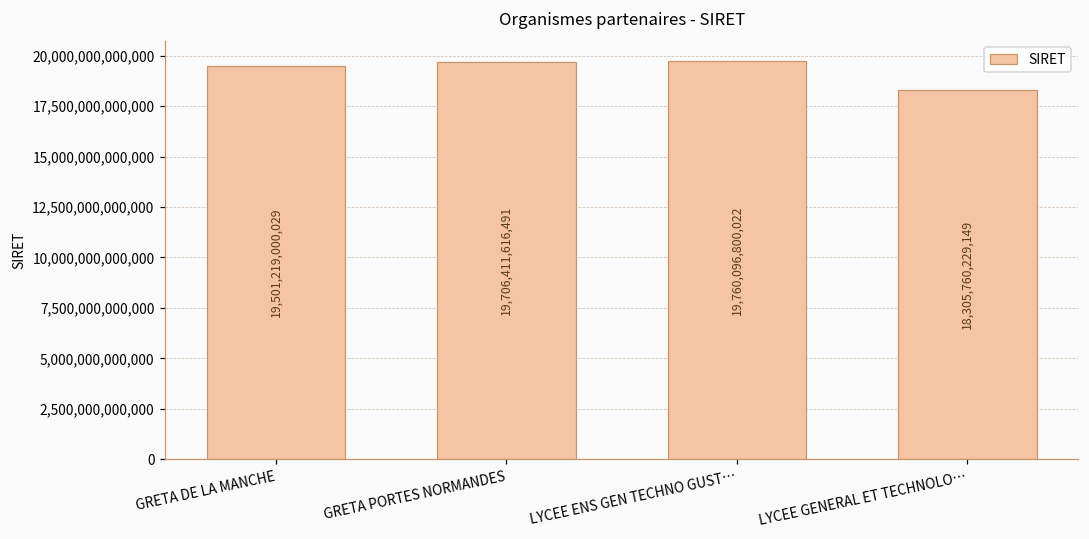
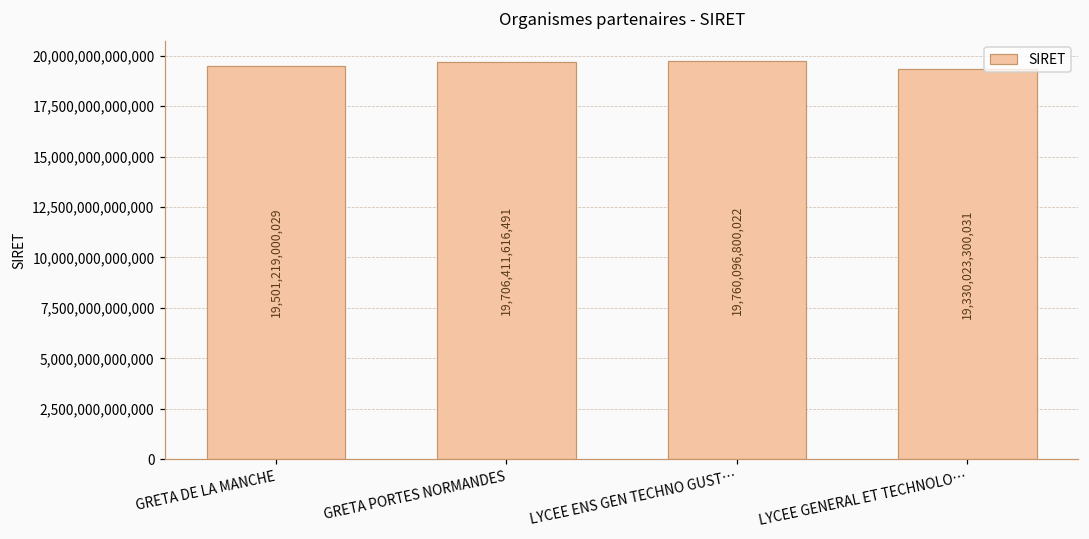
  {
    "GRETA DE LA MANCHE": "19,501,219,000,029",
    "GRETA PORTES NORMANDES": "19,706,411,616,491",
    "LYCEE ENS GEN TECHNO GUST…": "19,760,096,800,022",
-   "LYCEE GENERAL ET TECHNOLO…": "18,305,760,229,149"
+   "LYCEE GENERAL ET TECHNOLO…": "19,330,023,300,031"
  }
